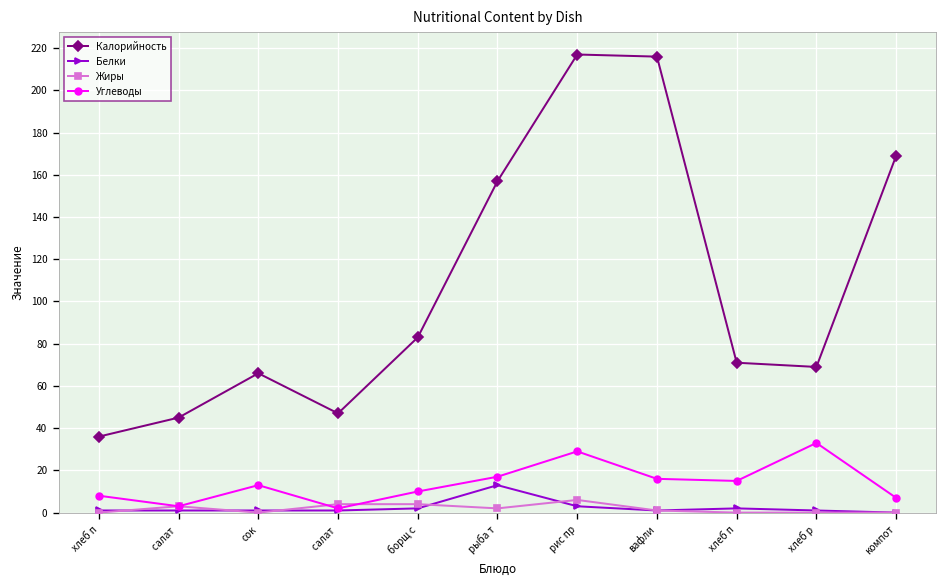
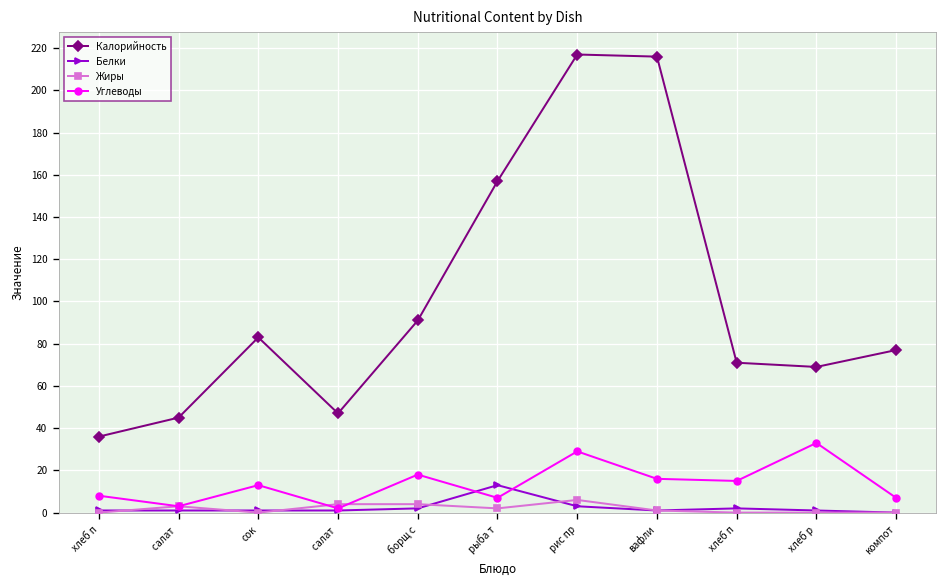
  {
    "Калорийность": {
-     "сок": 66,
-     "борщ с": 83,
+     "сок": 83,
+     "борщ с": 91,
      "рыба т": 157,
      "рис пр": 217,
      "вафли": 216,
      "хлеб р": 69,
-     "компот": 169
+     "компот": 77
    },
    "Белки": {
      "борщ с": 2,
      "рыба т": 13,
      "рис пр": 3
    },
    "Жиры": {
      "борщ с": 4,
      "рыба т": 2,
      "рис пр": 6
    },
    "Углеводы": {
      "сок": 13,
-     "борщ с": 10,
-     "рыба т": 17,
+     "борщ с": 18,
+     "рыба т": 7,
      "рис пр": 29,
      "вафли": 16,
      "хлеб р": 33,
      "компот": 7
    }
  }
